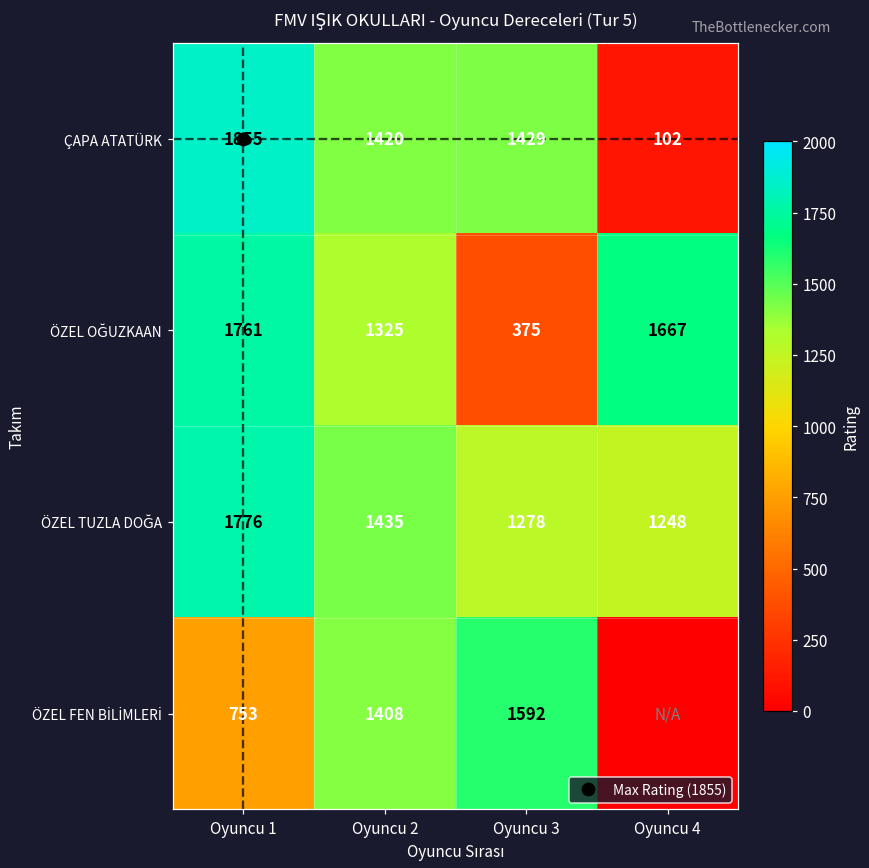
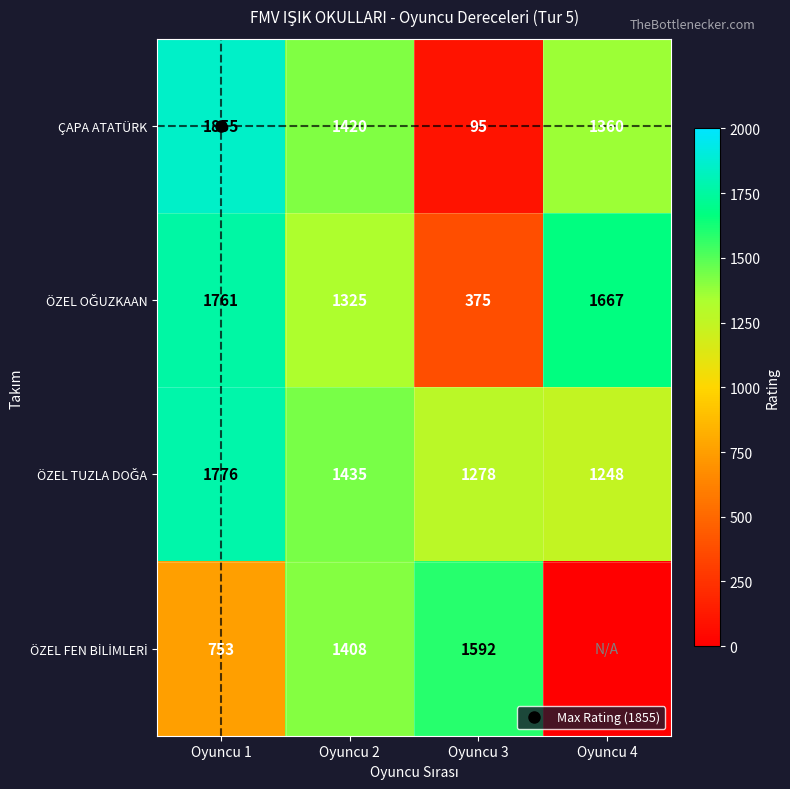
  {
    "ÇAPA ATATÜRK": {
      "Oyuncu 2": 1420,
-     "Oyuncu 3": 1429,
-     "Oyuncu 4": 102
+     "Oyuncu 3": 95,
+     "Oyuncu 4": 1360
    },
    "ÖZEL OĞUZKAAN": {
      "Oyuncu 1": 1761,
      "Oyuncu 2": 1325,
      "Oyuncu 3": 375,
      "Oyuncu 4": 1667
    },
    "ÖZEL TUZLA DOĞA": {
      "Oyuncu 1": 1776,
      "Oyuncu 2": 1435,
      "Oyuncu 3": 1278,
      "Oyuncu 4": 1248
    },
    "ÖZEL FEN BİLİMLERİ": {
      "Oyuncu 1": 753,
      "Oyuncu 2": 1408,
      "Oyuncu 3": 1592
    }
  }
